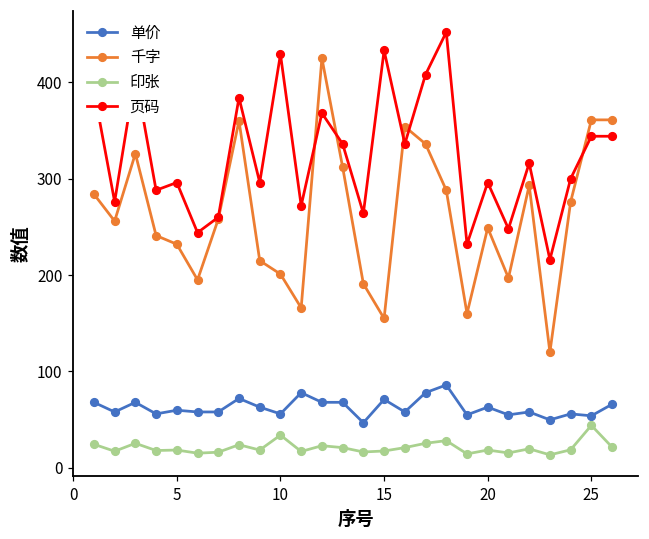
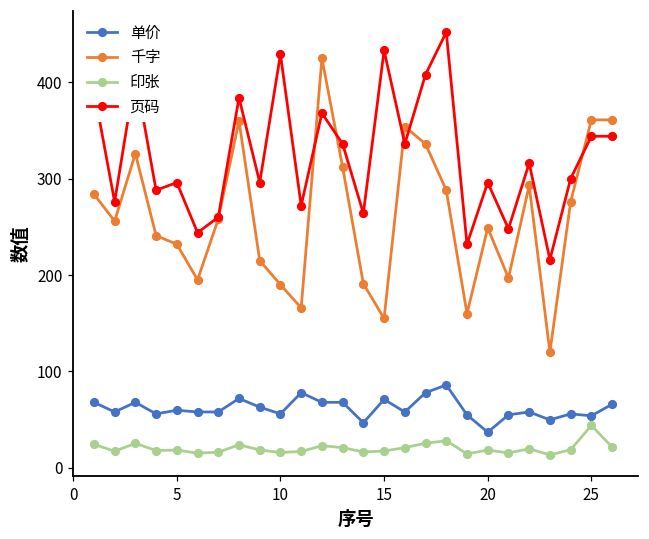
  {
    "单价": {
      "5": 60,
      "10": 60,
      "15": 70,
-     "20": 60,
+     "20": 40,
      "25": 50
    },
    "千字": {
      "5": 230,
-     "10": 200,
+     "10": 190,
      "15": 160,
      "20": 250,
      "25": 360
    },
    "印张": {
      "5": 20,
-     "10": 30,
+     "10": 20,
      "15": 20,
      "20": 20,
      "25": 40
    },
    "页码": {
      "5": 300,
      "10": 430,
      "15": 430,
      "20": 300,
      "25": 340
    }
  }
